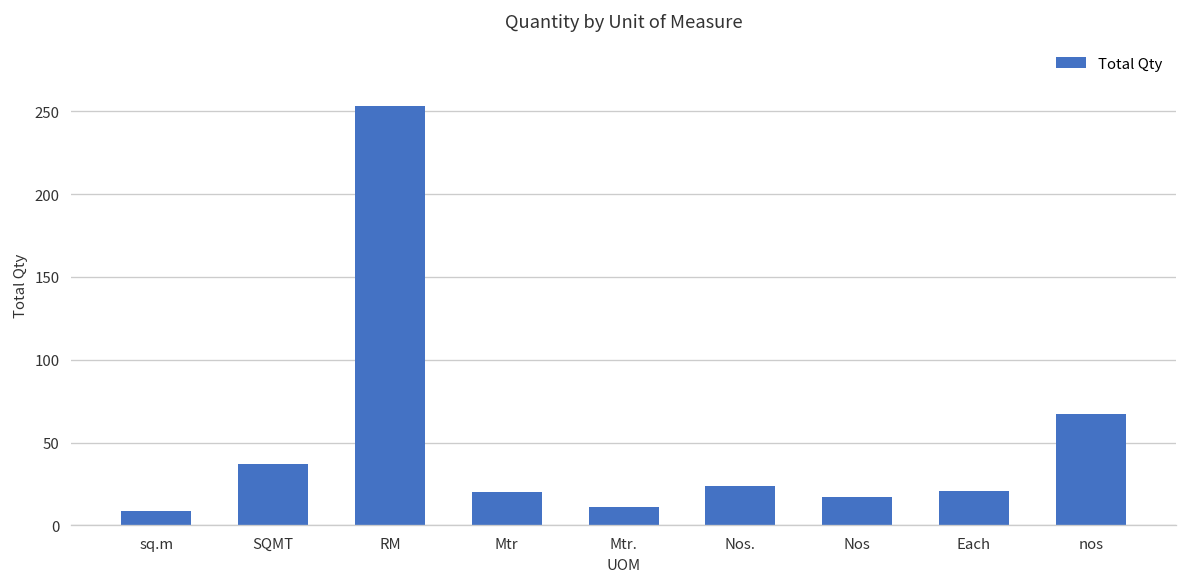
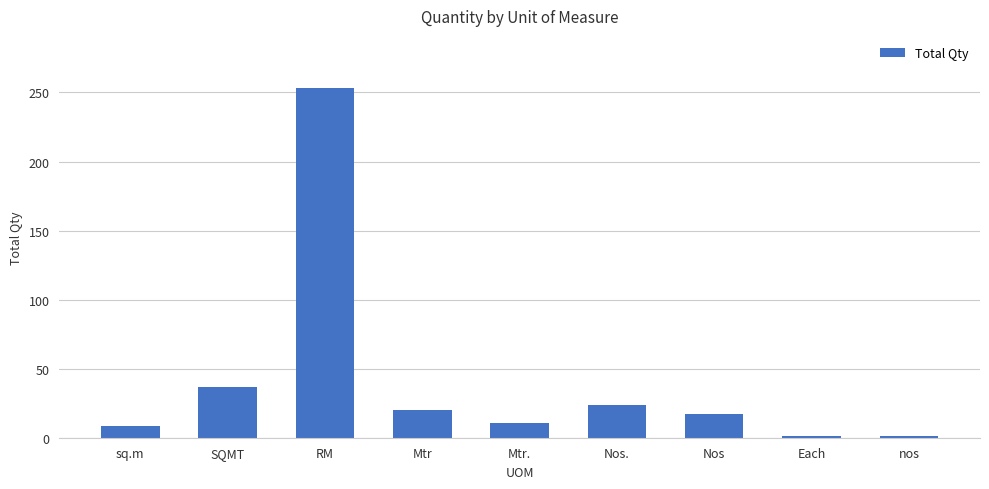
  {
    "sq.m": 9,
    "SQMT": 37,
    "RM": 253,
    "Mtr": 20,
    "Mtr.": 11,
    "Nos.": 24,
    "Nos": 17,
-   "Each": 21,
-   "nos": 67
+   "Each": 1,
+   "nos": 1
  }
